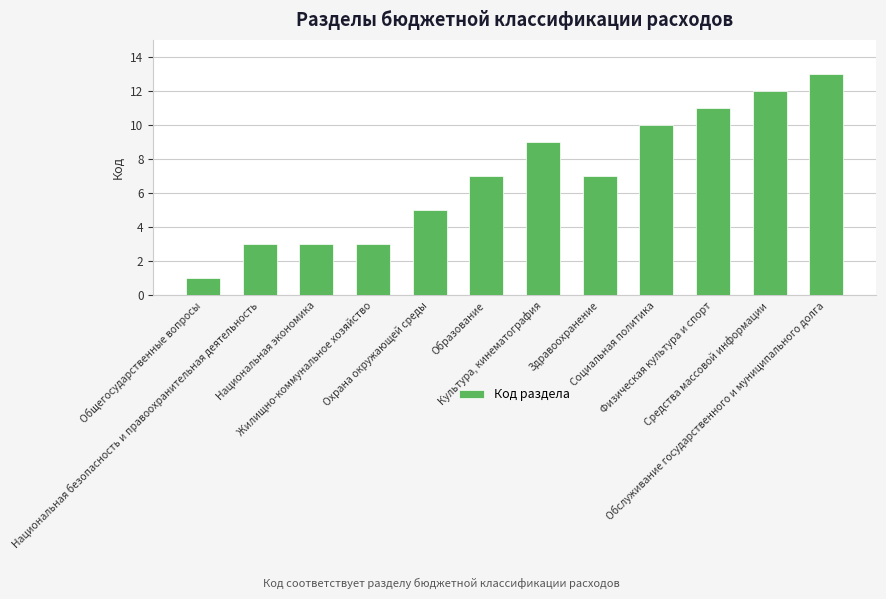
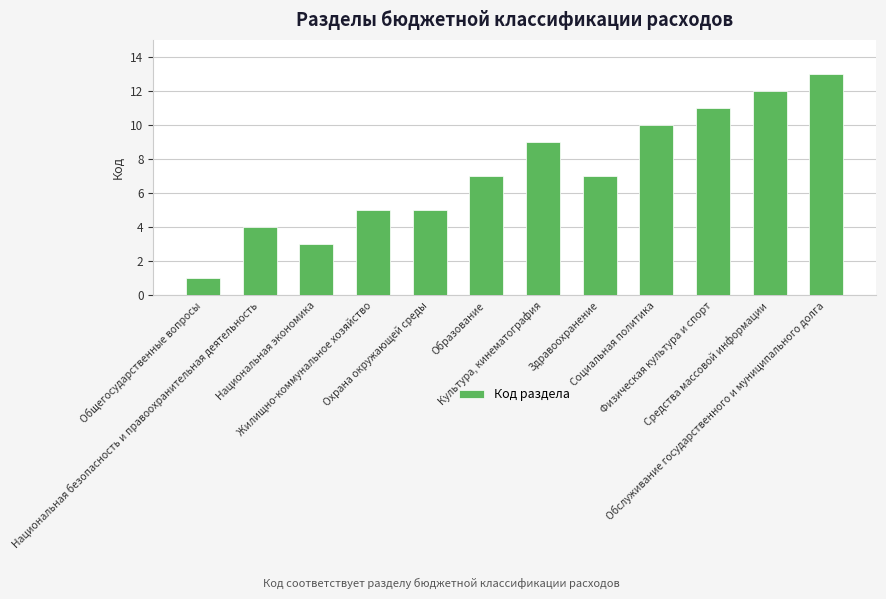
  {
    "Общегосударственные вопросы": 1,
-   "Национальная безопасность и правоохранительная деятельность": 3,
+   "Национальная безопасность и правоохранительная деятельность": 4,
    "Национальная экономика": 3,
-   "Жилищно-коммунальное хозяйство": 3,
+   "Жилищно-коммунальное хозяйство": 5,
    "Охрана окружающей среды": 5,
    "Образование": 7,
    "Культура, кинематография": 9,
    "Здравоохранение": 7,
    "Социальная политика": 10,
    "Физическая культура и спорт": 11,
    "Средства массовой информации": 12,
    "Обслуживание государственного и муниципального долга": 13
  }
